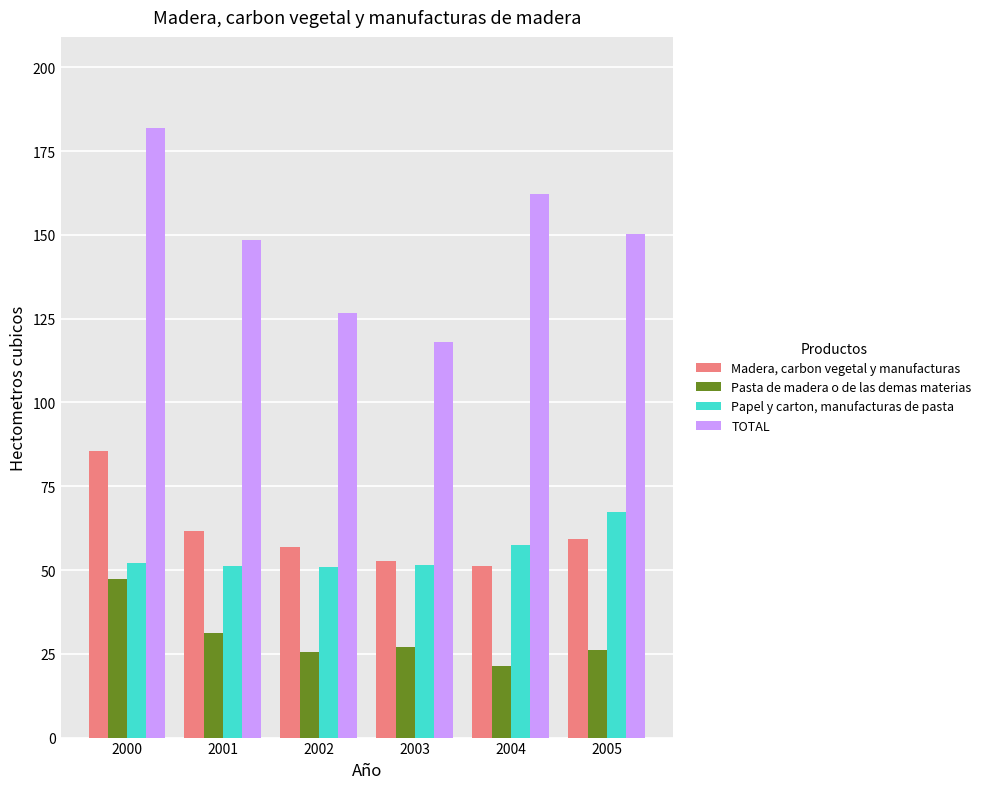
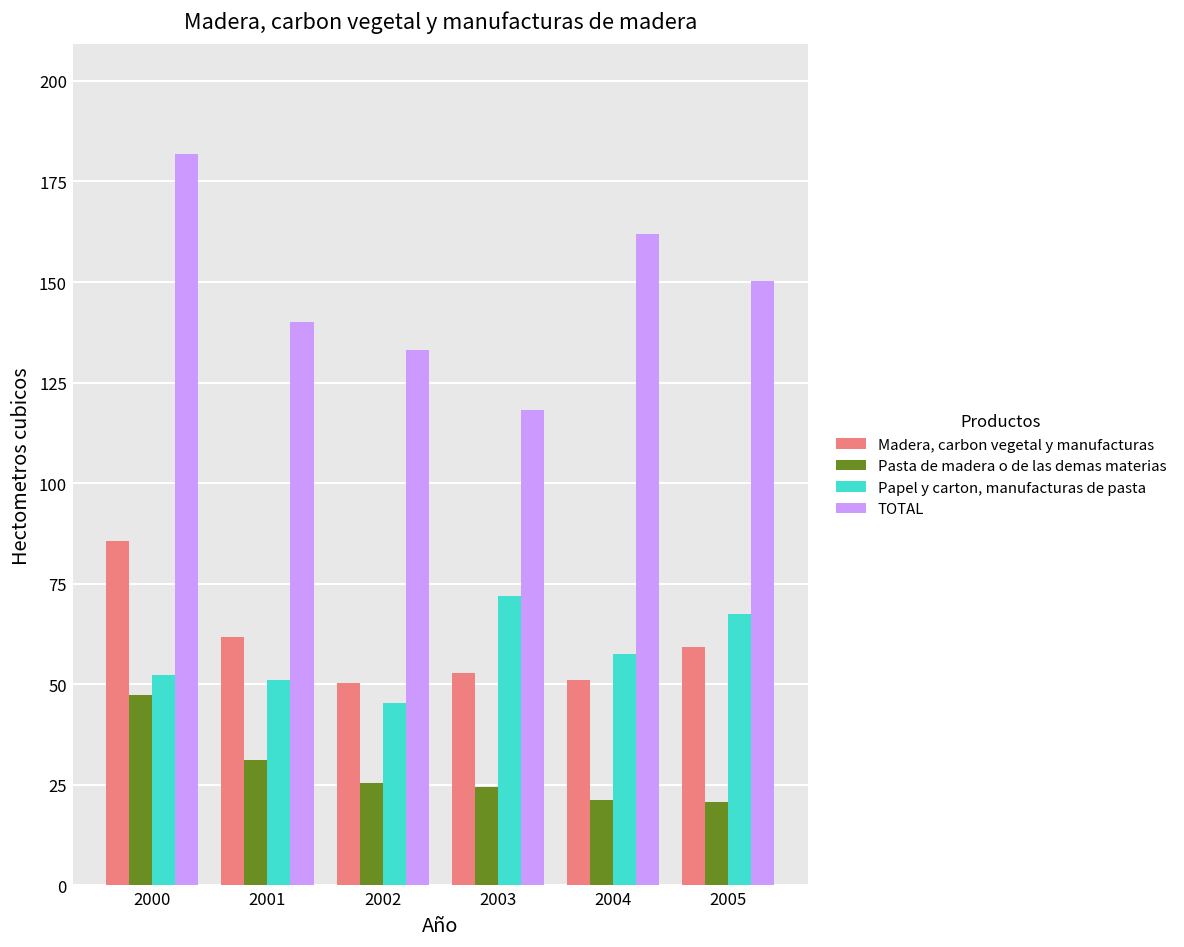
  {
    "Madera, carbon vegetal y manufacturas": {
      "2000": 86,
      "2001": 62,
-     "2002": 57,
+     "2002": 50,
      "2003": 53,
      "2004": 51,
      "2005": 59
    },
    "Pasta de madera o de las demas materias": {
      "2000": 47,
      "2001": 31,
      "2002": 25,
-     "2003": 27,
+     "2003": 24,
      "2004": 21,
-     "2005": 26
+     "2005": 21
    },
    "Papel y carton, manufacturas de pasta": {
      "2000": 52,
      "2001": 51,
-     "2002": 51,
-     "2003": 52,
+     "2002": 45,
+     "2003": 72,
      "2004": 58,
      "2005": 67
    },
    "TOTAL": {
      "2000": 182,
-     "2001": 149,
-     "2002": 127,
+     "2001": 140,
+     "2002": 133,
      "2003": 118,
      "2004": 162,
      "2005": 150
    }
  }
